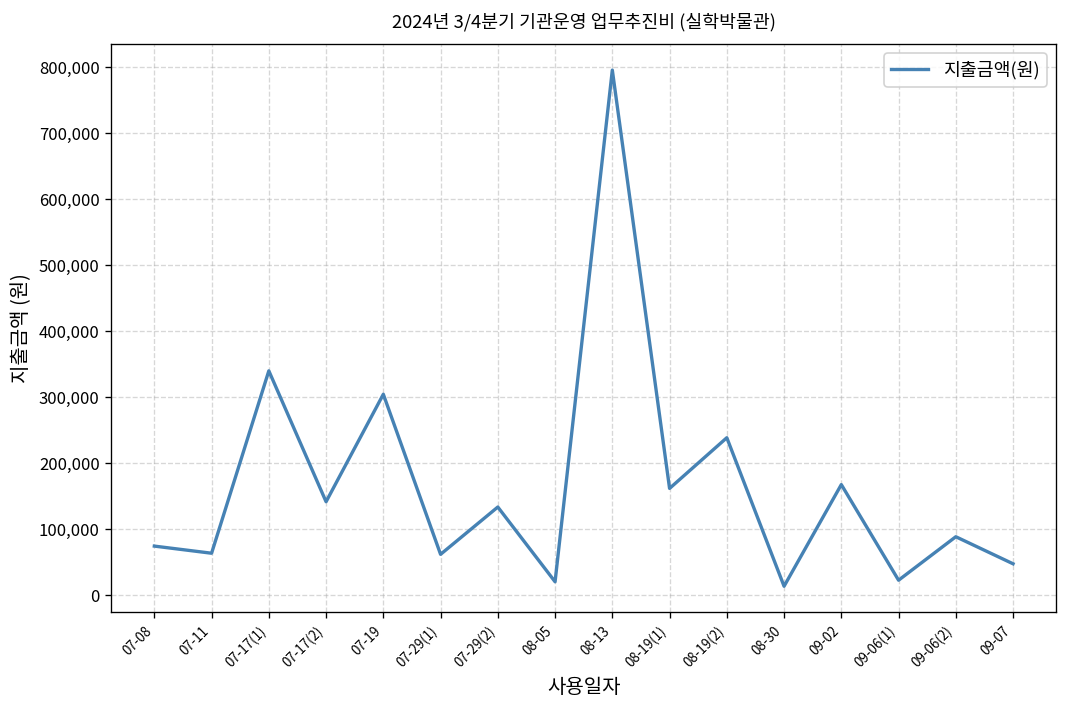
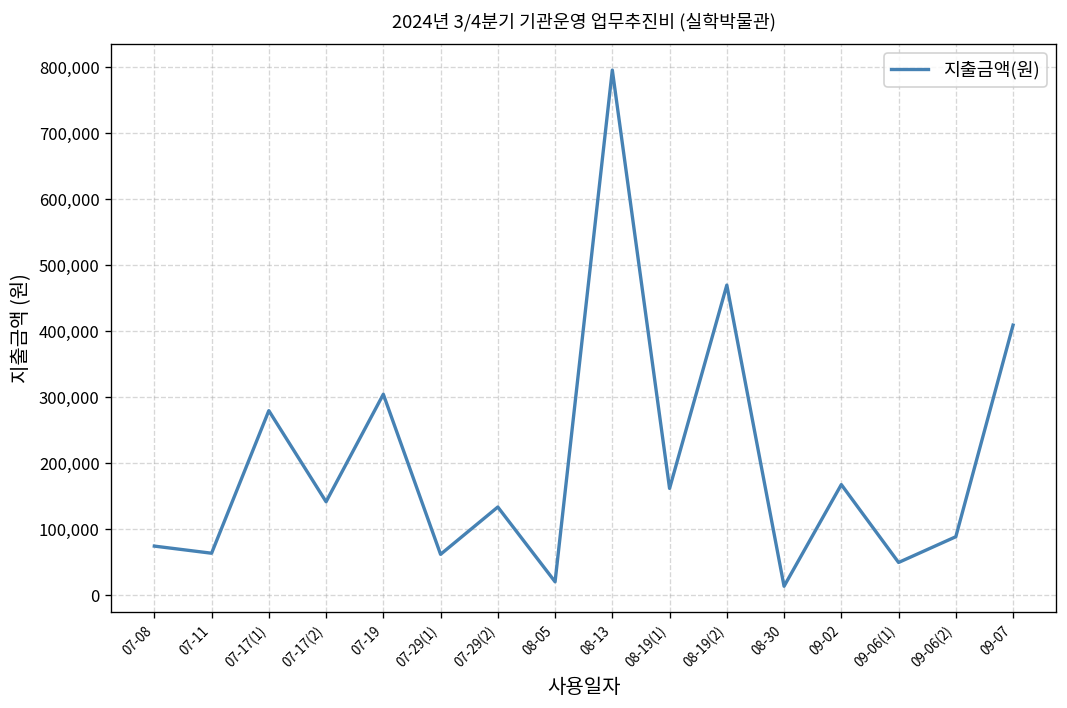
  {
    "07-08": "70,000",
    "07-11": "60,000",
-   "07-17(1)": "340,000",
+   "07-17(1)": "280,000",
    "07-17(2)": "140,000",
    "07-19": "300,000",
    "07-29(1)": "60,000",
    "07-29(2)": "130,000",
    "08-05": "20,000",
    "08-13": "800,000",
    "08-19(1)": "160,000",
-   "08-19(2)": "240,000",
+   "08-19(2)": "470,000",
    "08-30": "10,000",
    "09-02": "170,000",
-   "09-06(1)": "20,000",
+   "09-06(1)": "50,000",
    "09-06(2)": "90,000",
-   "09-07": "50,000"
+   "09-07": "410,000"
  }
